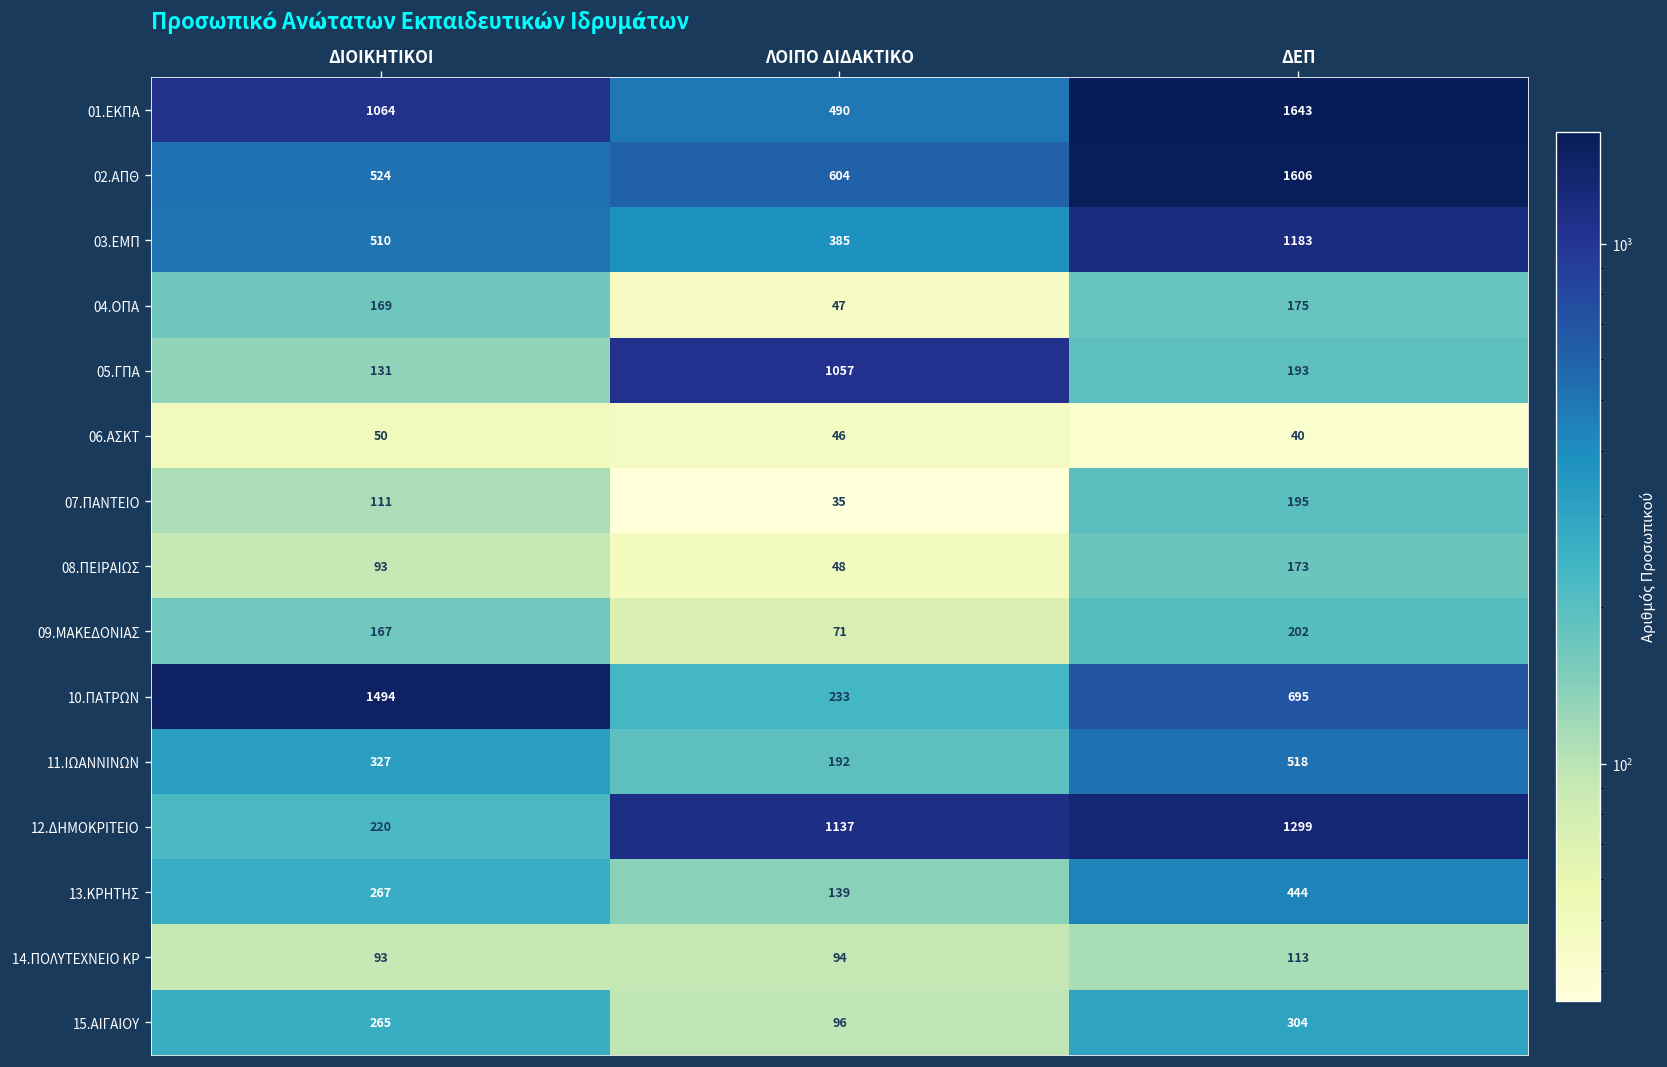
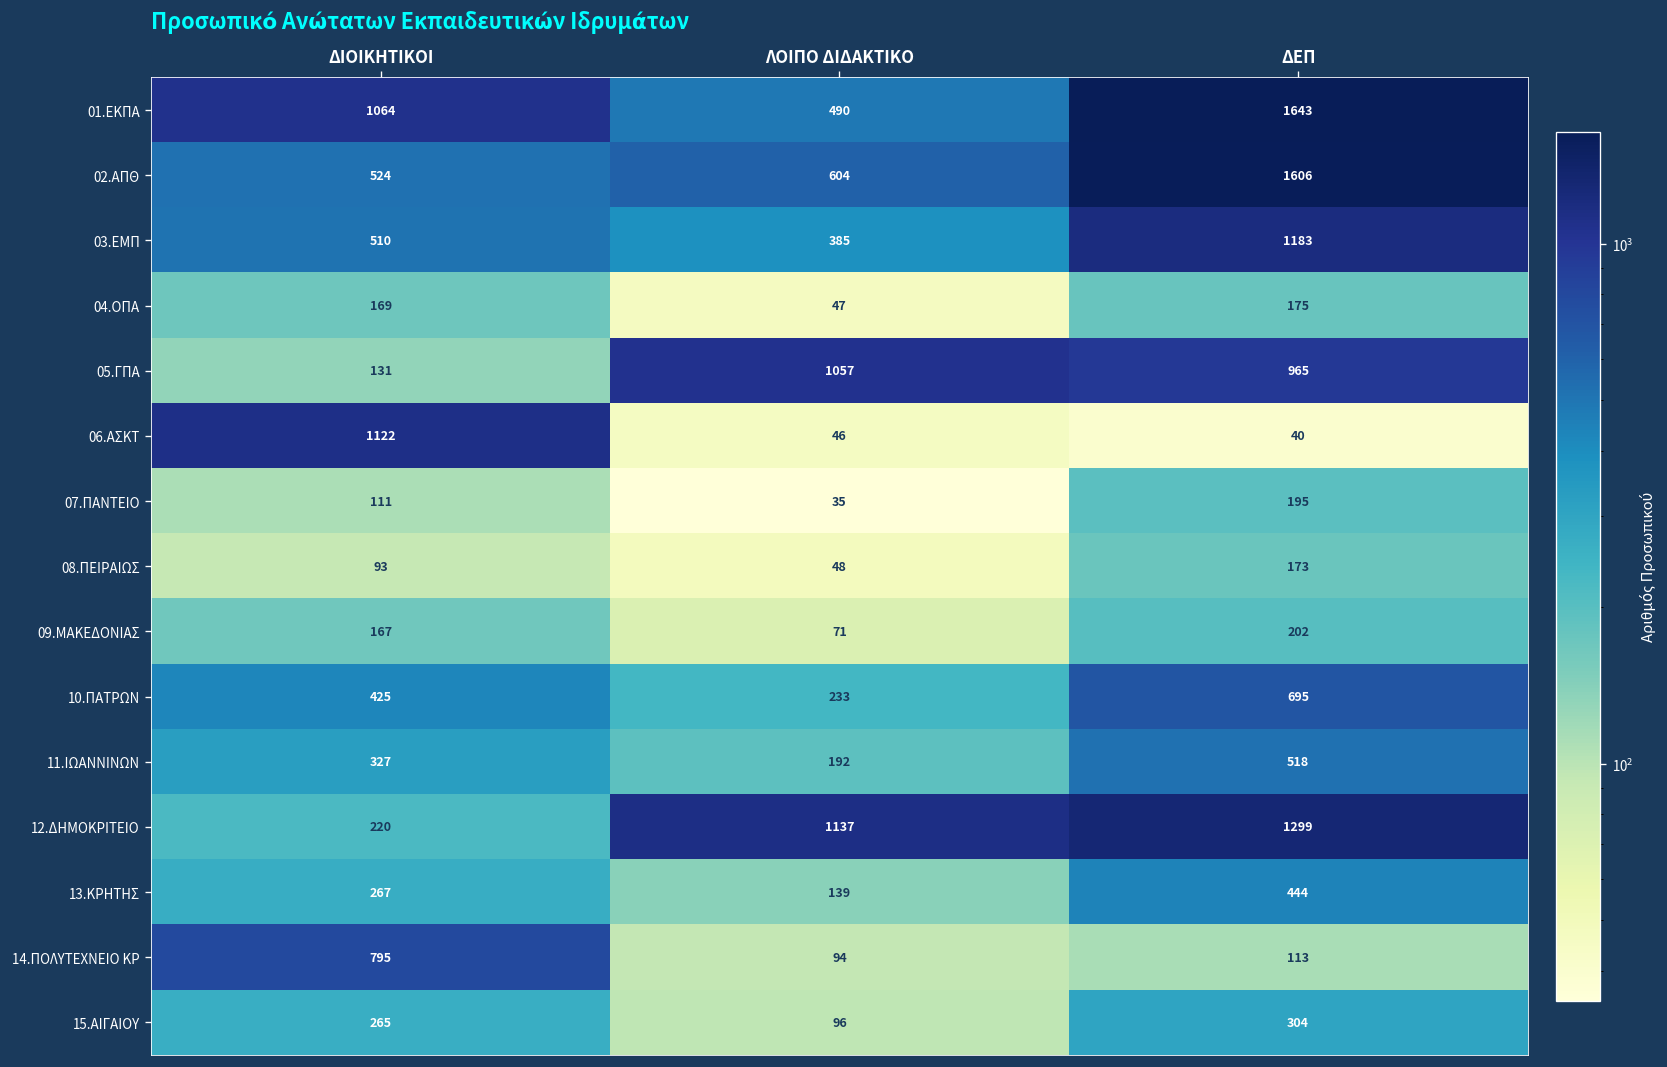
  {
    "01.ΕΚΠΑ": {
      "ΔΙΟΙΚΗΤΙΚΟΙ": 1064,
      "ΛΟΙΠΟ ΔΙΔΑΚΤΙΚΟ": 490,
      "ΔΕΠ": 1643
    },
    "02.ΑΠΘ": {
      "ΔΙΟΙΚΗΤΙΚΟΙ": 524,
      "ΛΟΙΠΟ ΔΙΔΑΚΤΙΚΟ": 604,
      "ΔΕΠ": 1606
    },
    "03.ΕΜΠ": {
      "ΔΙΟΙΚΗΤΙΚΟΙ": 510,
      "ΛΟΙΠΟ ΔΙΔΑΚΤΙΚΟ": 385,
      "ΔΕΠ": 1183
    },
    "04.ΟΠΑ": {
      "ΔΙΟΙΚΗΤΙΚΟΙ": 169,
      "ΛΟΙΠΟ ΔΙΔΑΚΤΙΚΟ": 47,
      "ΔΕΠ": 175
    },
    "05.ΓΠΑ": {
      "ΔΙΟΙΚΗΤΙΚΟΙ": 131,
      "ΛΟΙΠΟ ΔΙΔΑΚΤΙΚΟ": 1057,
-     "ΔΕΠ": 193
+     "ΔΕΠ": 965
    },
    "06.ΑΣΚΤ": {
-     "ΔΙΟΙΚΗΤΙΚΟΙ": 50,
+     "ΔΙΟΙΚΗΤΙΚΟΙ": 1122,
      "ΛΟΙΠΟ ΔΙΔΑΚΤΙΚΟ": 46,
      "ΔΕΠ": 40
    },
    "07.ΠΑΝΤΕΙΟ": {
      "ΔΙΟΙΚΗΤΙΚΟΙ": 111,
      "ΛΟΙΠΟ ΔΙΔΑΚΤΙΚΟ": 35,
      "ΔΕΠ": 195
    },
    "08.ΠΕΙΡΑΙΩΣ": {
      "ΔΙΟΙΚΗΤΙΚΟΙ": 93,
      "ΛΟΙΠΟ ΔΙΔΑΚΤΙΚΟ": 48,
      "ΔΕΠ": 173
    },
    "09.ΜΑΚΕΔΟΝΙΑΣ": {
      "ΔΙΟΙΚΗΤΙΚΟΙ": 167,
      "ΛΟΙΠΟ ΔΙΔΑΚΤΙΚΟ": 71,
      "ΔΕΠ": 202
    },
    "10.ΠΑΤΡΩΝ": {
-     "ΔΙΟΙΚΗΤΙΚΟΙ": 1494,
+     "ΔΙΟΙΚΗΤΙΚΟΙ": 425,
      "ΛΟΙΠΟ ΔΙΔΑΚΤΙΚΟ": 233,
      "ΔΕΠ": 695
    },
    "11.ΙΩΑΝΝΙΝΩΝ": {
      "ΔΙΟΙΚΗΤΙΚΟΙ": 327,
      "ΛΟΙΠΟ ΔΙΔΑΚΤΙΚΟ": 192,
      "ΔΕΠ": 518
    },
    "12.ΔΗΜΟΚΡΙΤΕΙΟ": {
      "ΔΙΟΙΚΗΤΙΚΟΙ": 220,
      "ΛΟΙΠΟ ΔΙΔΑΚΤΙΚΟ": 1137,
      "ΔΕΠ": 1299
    },
    "13.ΚΡΗΤΗΣ": {
      "ΔΙΟΙΚΗΤΙΚΟΙ": 267,
      "ΛΟΙΠΟ ΔΙΔΑΚΤΙΚΟ": 139,
      "ΔΕΠ": 444
    },
    "14.ΠΟΛΥΤΕΧΝΕΙΟ ΚΡ": {
-     "ΔΙΟΙΚΗΤΙΚΟΙ": 93,
+     "ΔΙΟΙΚΗΤΙΚΟΙ": 795,
      "ΛΟΙΠΟ ΔΙΔΑΚΤΙΚΟ": 94,
      "ΔΕΠ": 113
    },
    "15.ΑΙΓΑΙΟΥ": {
      "ΔΙΟΙΚΗΤΙΚΟΙ": 265,
      "ΛΟΙΠΟ ΔΙΔΑΚΤΙΚΟ": 96,
      "ΔΕΠ": 304
    }
  }
